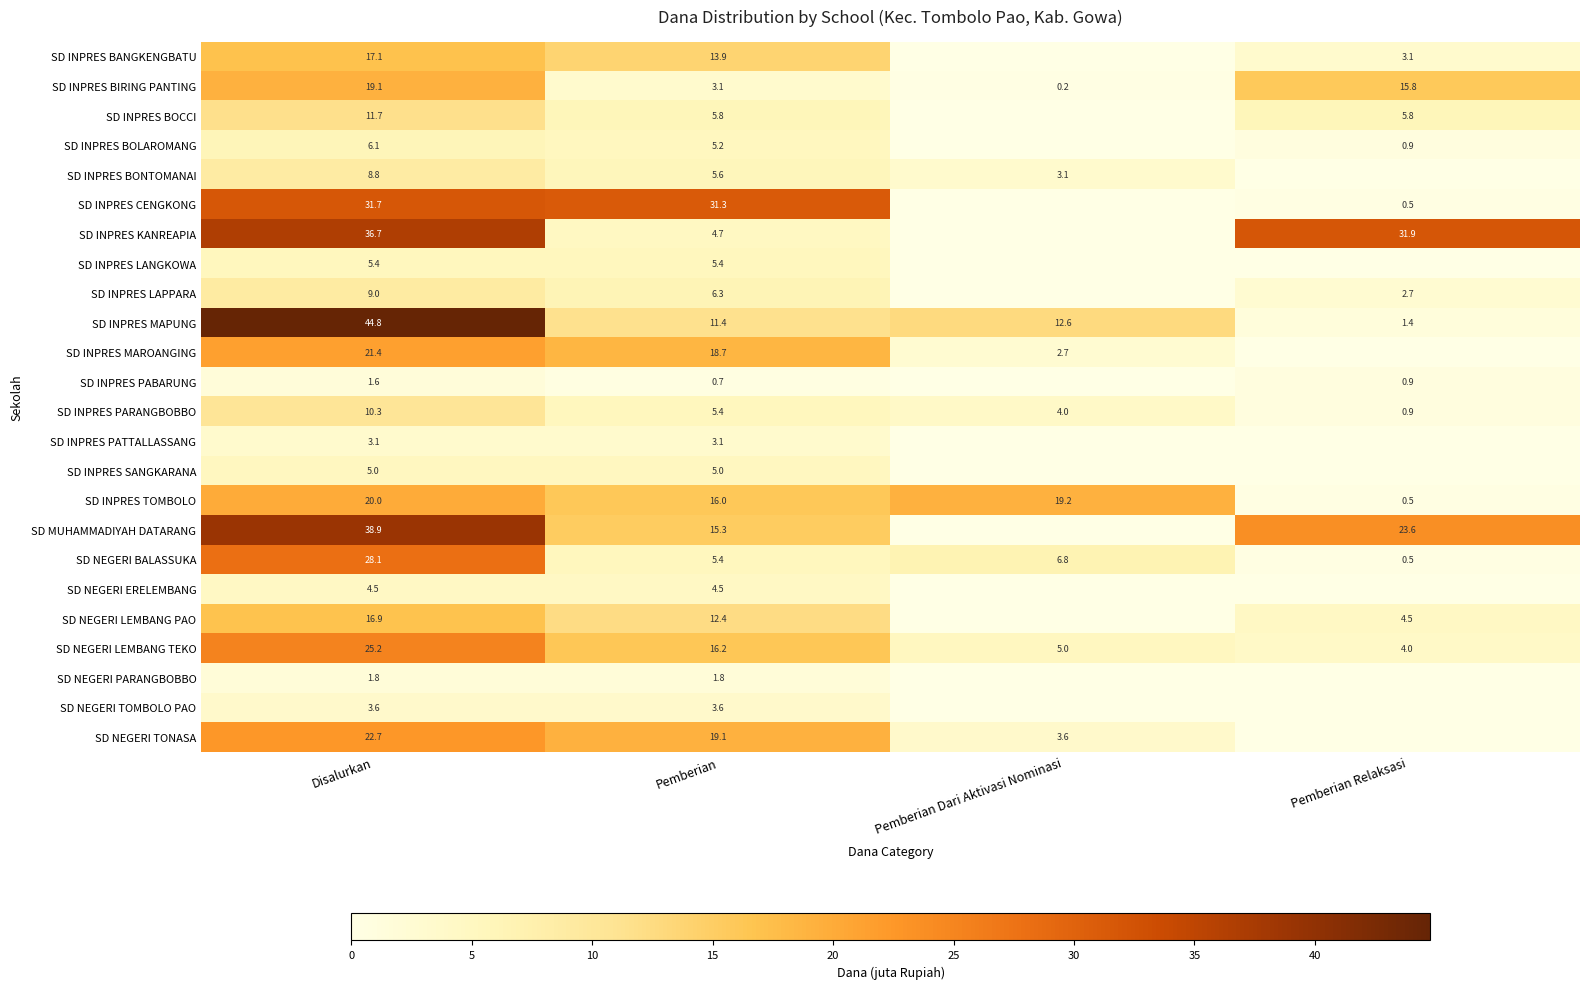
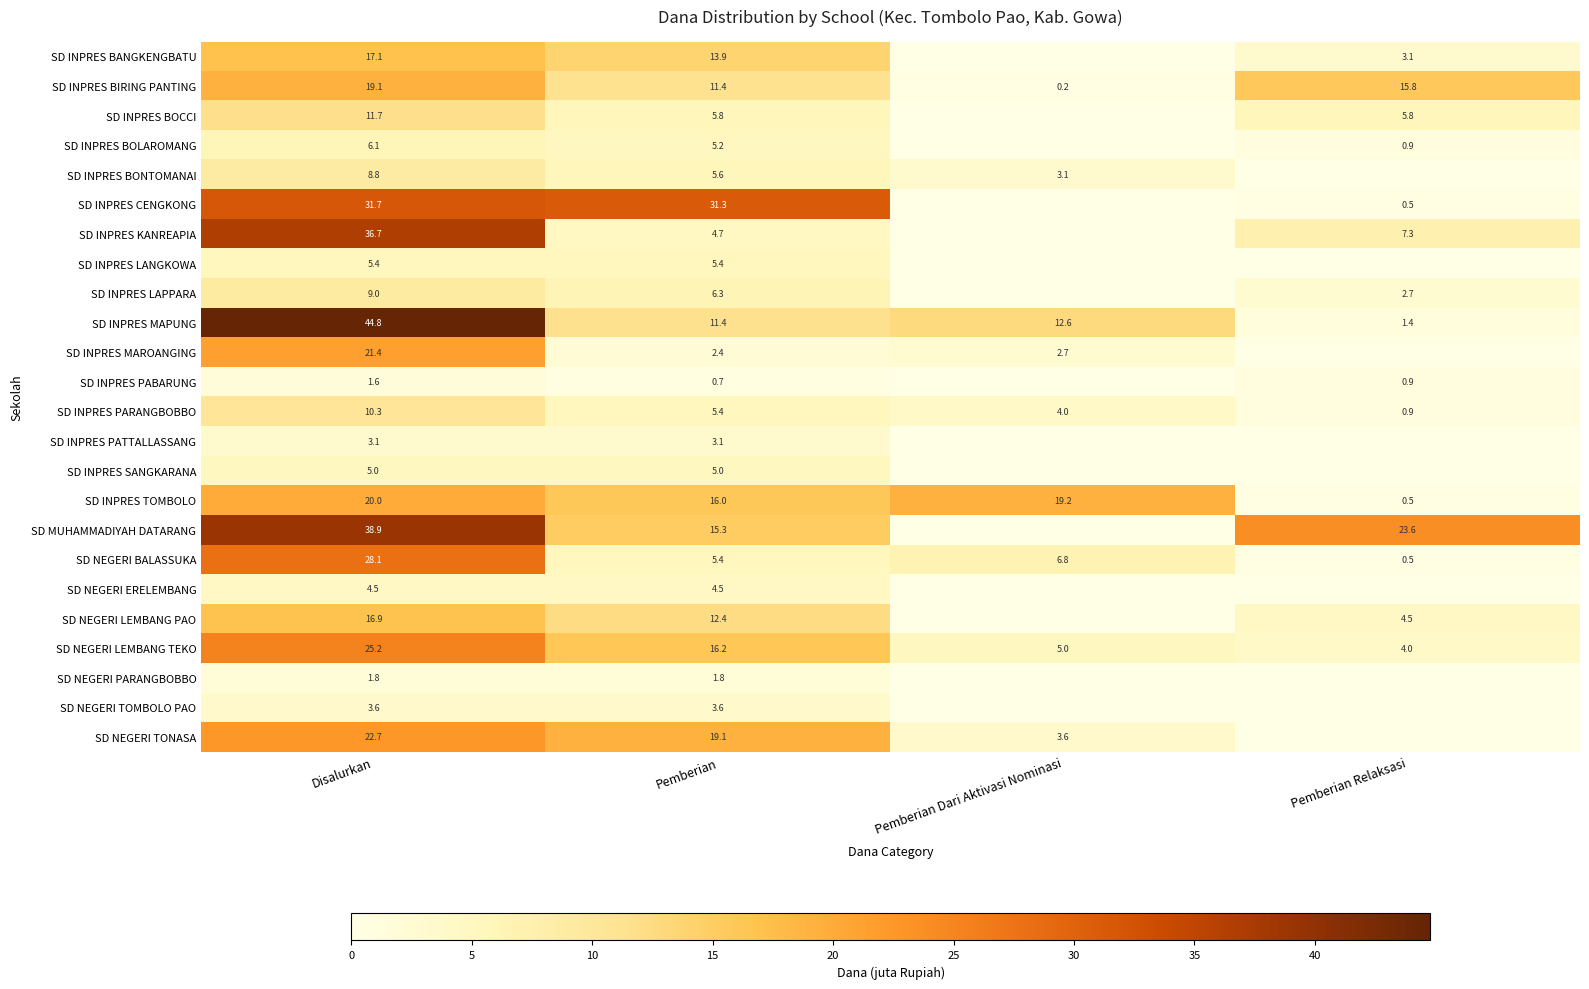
  {
    "SD INPRES BANGKENGBATU": {
      "Disalurkan": 17.1,
      "Pemberian": 13.9,
      "Pemberian Relaksasi": 3.1
    },
    "SD INPRES BIRING PANTING": {
      "Disalurkan": 19.1,
-     "Pemberian": 3.1,
+     "Pemberian": 11.4,
      "Pemberian Dari Aktivasi Nominasi": 0.2,
      "Pemberian Relaksasi": 15.8
    },
    "SD INPRES BOCCI": {
      "Disalurkan": 11.7,
      "Pemberian": 5.8,
      "Pemberian Relaksasi": 5.8
    },
    "SD INPRES BOLAROMANG": {
      "Disalurkan": 6.1,
      "Pemberian": 5.2,
      "Pemberian Relaksasi": 0.9
    },
    "SD INPRES BONTOMANAI": {
      "Disalurkan": 8.8,
      "Pemberian": 5.6,
      "Pemberian Dari Aktivasi Nominasi": 3.1
    },
    "SD INPRES CENGKONG": {
      "Disalurkan": 31.7,
      "Pemberian": 31.3,
      "Pemberian Relaksasi": 0.5
    },
    "SD INPRES KANREAPIA": {
      "Disalurkan": 36.7,
      "Pemberian": 4.7,
-     "Pemberian Relaksasi": 31.9
+     "Pemberian Relaksasi": 7.3
    },
    "SD INPRES LANGKOWA": {
      "Disalurkan": 5.4,
      "Pemberian": 5.4
    },
    "SD INPRES LAPPARA": {
      "Disalurkan": 9.0,
      "Pemberian": 6.3,
      "Pemberian Relaksasi": 2.7
    },
    "SD INPRES MAPUNG": {
      "Disalurkan": 44.8,
      "Pemberian": 11.4,
      "Pemberian Dari Aktivasi Nominasi": 12.6,
      "Pemberian Relaksasi": 1.4
    },
    "SD INPRES MAROANGING": {
      "Disalurkan": 21.4,
-     "Pemberian": 18.7,
+     "Pemberian": 2.4,
      "Pemberian Dari Aktivasi Nominasi": 2.7
    },
    "SD INPRES PABARUNG": {
      "Disalurkan": 1.6,
      "Pemberian": 0.7,
      "Pemberian Relaksasi": 0.9
    },
    "SD INPRES PARANGBOBBO": {
      "Disalurkan": 10.3,
      "Pemberian": 5.4,
      "Pemberian Dari Aktivasi Nominasi": 4.0,
      "Pemberian Relaksasi": 0.9
    },
    "SD INPRES PATTALLASSANG": {
      "Disalurkan": 3.1,
      "Pemberian": 3.1
    },
    "SD INPRES SANGKARANA": {
      "Disalurkan": 5.0,
      "Pemberian": 5.0
    },
    "SD INPRES TOMBOLO": {
      "Disalurkan": 20.0,
      "Pemberian": 16.0,
      "Pemberian Dari Aktivasi Nominasi": 19.2,
      "Pemberian Relaksasi": 0.5
    },
    "SD MUHAMMADIYAH DATARANG": {
      "Disalurkan": 38.9,
      "Pemberian": 15.3,
      "Pemberian Relaksasi": 23.6
    },
    "SD NEGERI BALASSUKA": {
      "Disalurkan": 28.1,
      "Pemberian": 5.4,
      "Pemberian Dari Aktivasi Nominasi": 6.8,
      "Pemberian Relaksasi": 0.5
    },
    "SD NEGERI ERELEMBANG": {
      "Disalurkan": 4.5,
      "Pemberian": 4.5
    },
    "SD NEGERI LEMBANG PAO": {
      "Disalurkan": 16.9,
      "Pemberian": 12.4,
      "Pemberian Relaksasi": 4.5
    },
    "SD NEGERI LEMBANG TEKO": {
      "Disalurkan": 25.2,
      "Pemberian": 16.2,
      "Pemberian Dari Aktivasi Nominasi": 5.0,
      "Pemberian Relaksasi": 4.0
    },
    "SD NEGERI PARANGBOBBO": {
      "Disalurkan": 1.8,
      "Pemberian": 1.8
    },
    "SD NEGERI TOMBOLO PAO": {
      "Disalurkan": 3.6,
      "Pemberian": 3.6
    },
    "SD NEGERI TONASA": {
      "Disalurkan": 22.7,
      "Pemberian": 19.1,
      "Pemberian Dari Aktivasi Nominasi": 3.6
    }
  }
